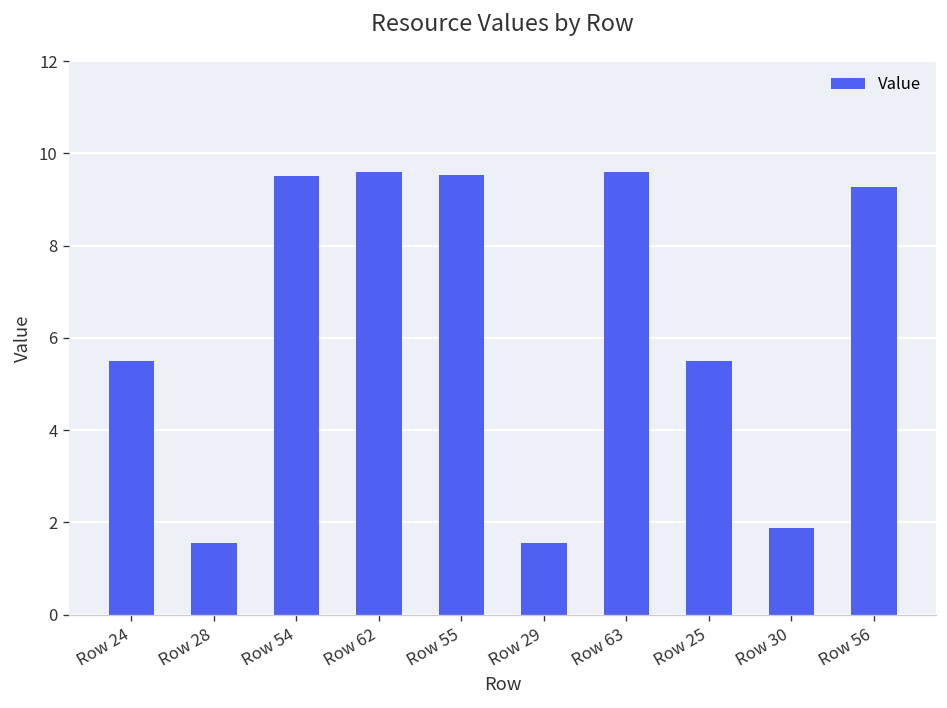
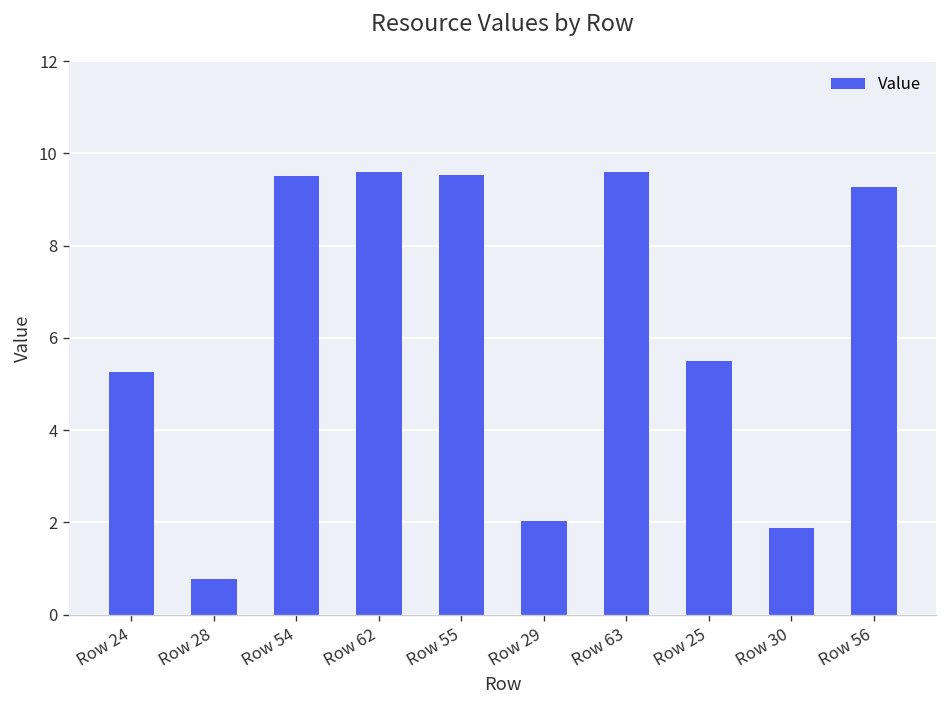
  {
-   "Row 24": 5.5,
-   "Row 28": 1.6,
+   "Row 24": 5.3,
+   "Row 28": 0.8,
    "Row 54": 9.5,
    "Row 62": 9.6,
    "Row 55": 9.5,
-   "Row 29": 1.6,
+   "Row 29": 2.0,
    "Row 63": 9.6,
    "Row 25": 5.5,
    "Row 30": 1.9,
    "Row 56": 9.3
  }
